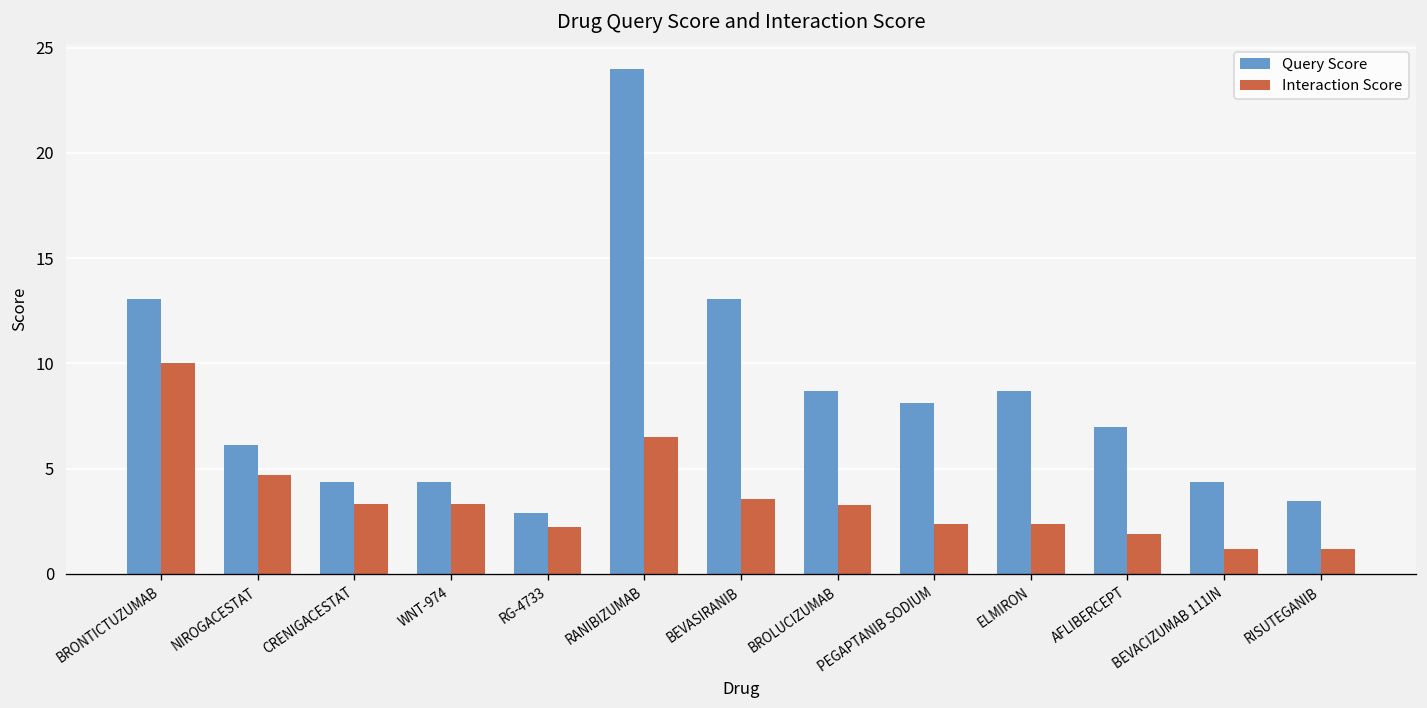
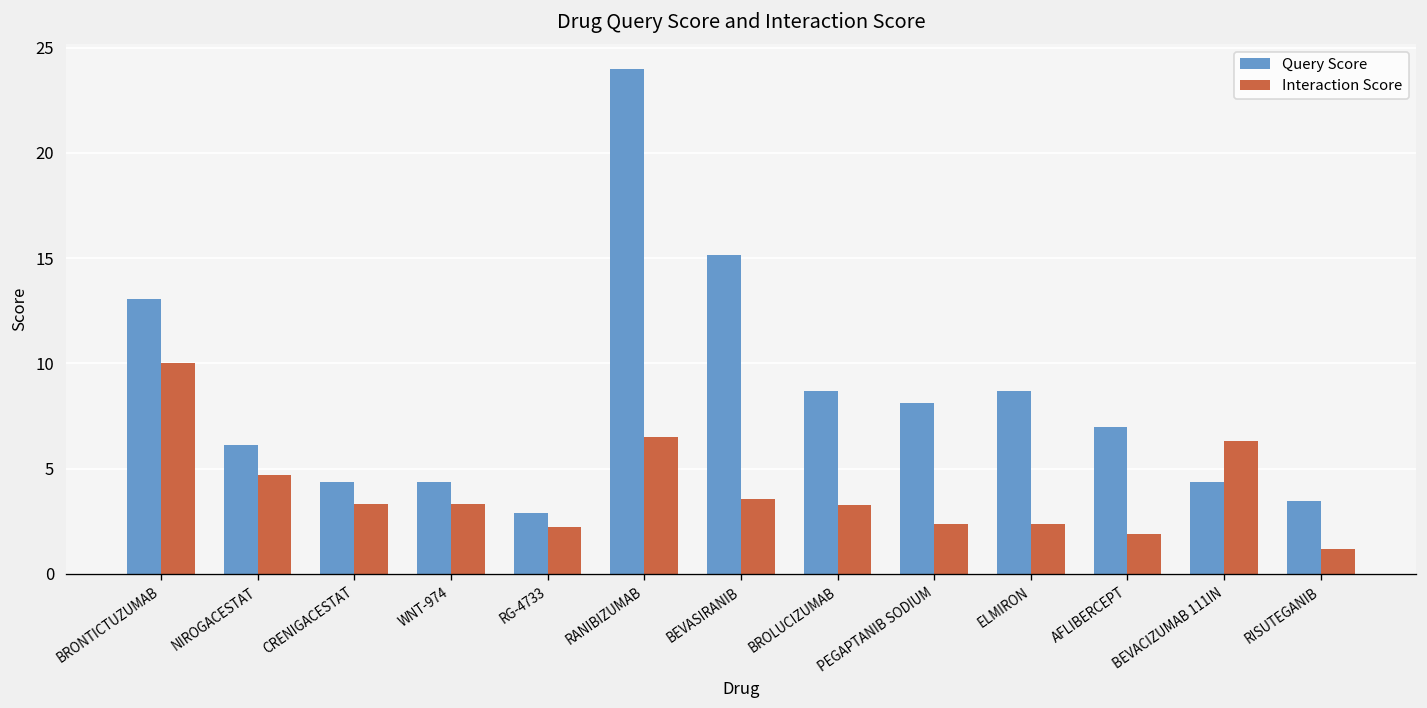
  {
    "Query Score": {
      "BRONTICTUZUMAB": 13.1,
      "NIROGACESTAT": 6.1,
      "CRENIGACESTAT": 4.4,
      "WNT-974": 4.4,
      "RG-4733": 2.9,
      "RANIBIZUMAB": 24.0,
-     "BEVASIRANIB": 13.1,
+     "BEVASIRANIB": 15.2,
      "BROLUCIZUMAB": 8.7,
      "PEGAPTANIB SODIUM": 8.1,
      "ELMIRON": 8.7,
      "AFLIBERCEPT": 7.0,
      "BEVACIZUMAB 111IN": 4.4,
      "RISUTEGANIB": 3.5
    },
    "Interaction Score": {
      "BRONTICTUZUMAB": 10.0,
      "NIROGACESTAT": 4.7,
      "CRENIGACESTAT": 3.3,
      "WNT-974": 3.3,
      "RG-4733": 2.2,
      "RANIBIZUMAB": 6.5,
      "BEVASIRANIB": 3.6,
      "BROLUCIZUMAB": 3.3,
      "PEGAPTANIB SODIUM": 2.4,
      "ELMIRON": 2.4,
      "AFLIBERCEPT": 1.9,
-     "BEVACIZUMAB 111IN": 1.2,
+     "BEVACIZUMAB 111IN": 6.3,
      "RISUTEGANIB": 1.2
    }
  }
